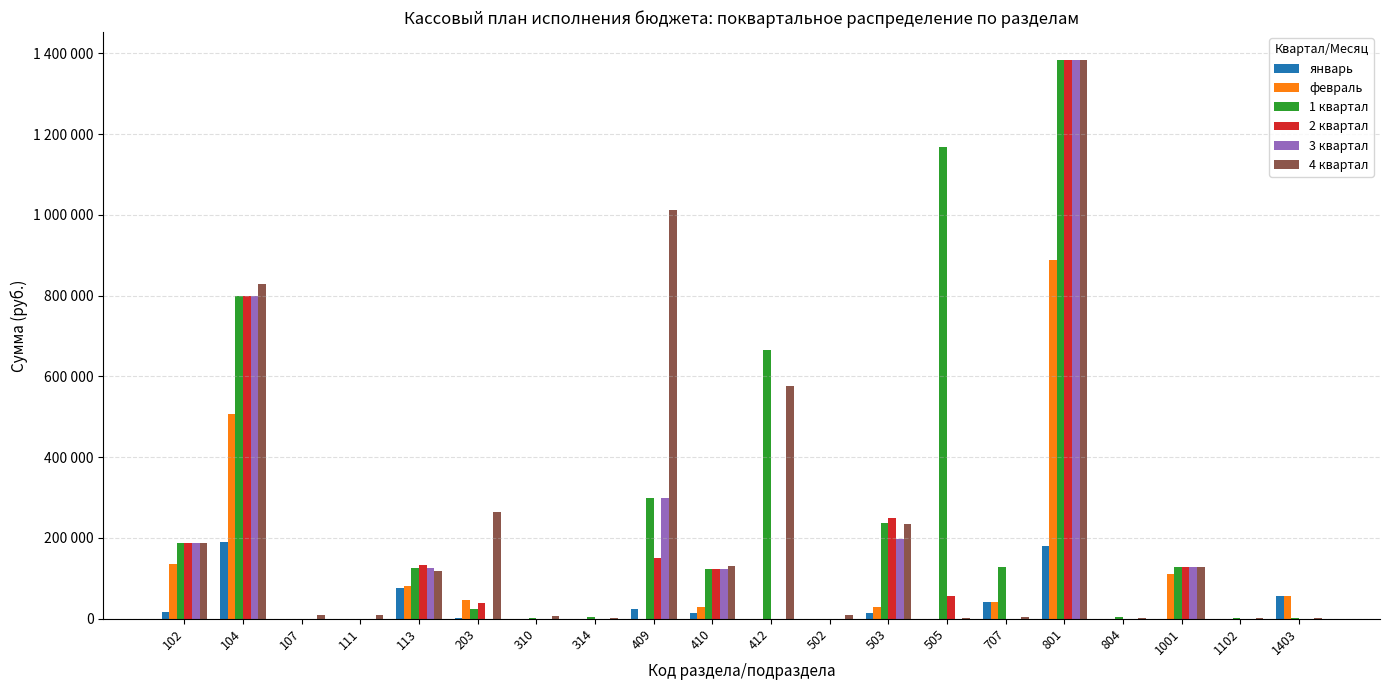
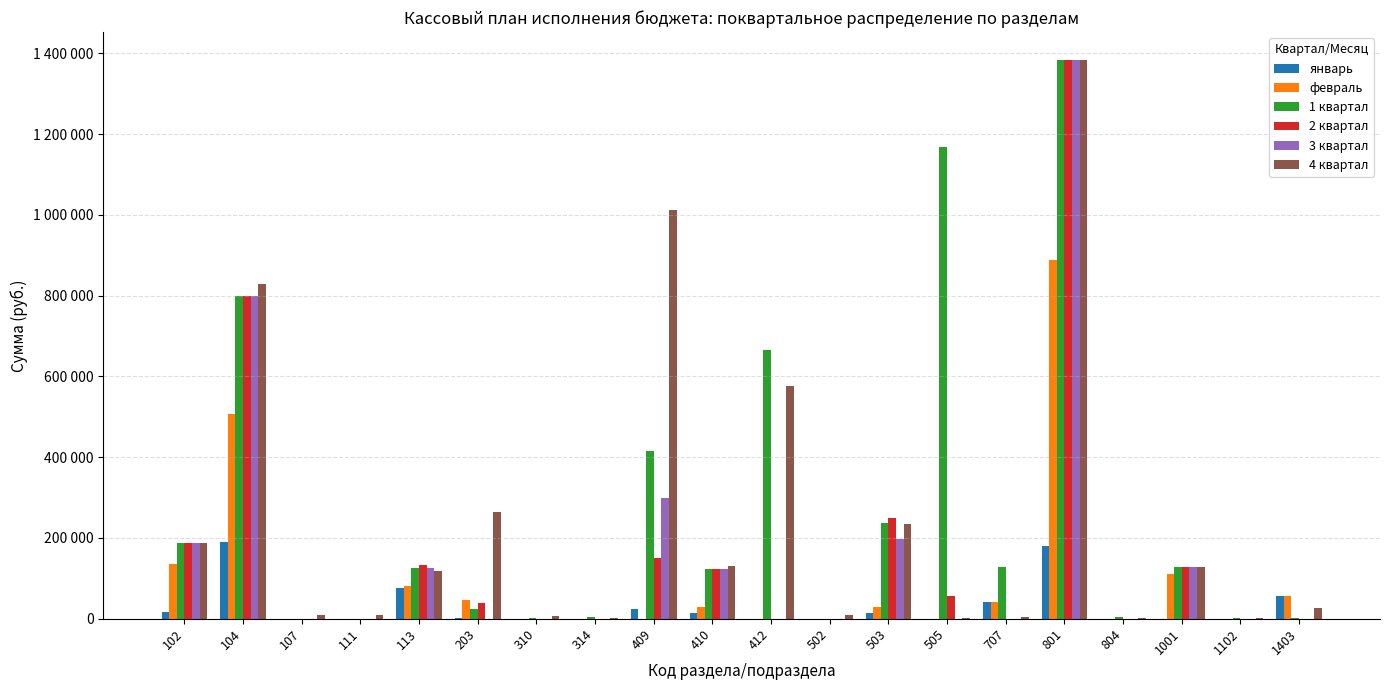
  {
    "январь": {
      "102": 20000,
      "104": 190000,
      "107": 0,
      "111": 0,
      "113": 80000,
      "310": 0,
      "314": 0,
      "409": 20000,
      "410": 10000,
      "412": 0,
      "502": 0,
      "503": 10000,
      "505": 0,
      "707": 40000,
      "801": 180000,
      "804": 0,
      "1001": 0,
      "1102": 0,
      "1403": 60000
    },
    "февраль": {
      "102": 140000,
      "104": 510000,
      "107": 0,
      "111": 0,
      "113": 80000,
      "203": 50000,
      "310": 0,
      "314": 0,
      "409": 0,
      "410": 30000,
      "412": 0,
      "502": 0,
      "503": 30000,
      "505": 0,
      "707": 40000,
      "801": 890000,
      "804": 0,
      "1001": 110000,
      "1102": 0,
      "1403": 60000
    },
    "1 квартал": {
      "102": 190000,
      "104": 800000,
      "107": 0,
      "111": 0,
      "113": 130000,
      "203": 20000,
-     "409": 300000,
+     "409": 420000,
      "410": 120000,
      "412": 670000,
      "502": 0,
      "503": 240000,
      "505": 1170000,
      "707": 130000,
      "801": 1380000,
      "1001": 130000
    },
    "2 квартал": {
      "102": 190000,
      "104": 800000,
      "107": 0,
      "111": 0,
      "113": 130000,
      "203": 40000,
      "310": 0,
      "314": 0,
      "409": 150000,
      "410": 120000,
      "412": 0,
      "502": 0,
      "503": 250000,
      "505": 60000,
      "707": 0,
      "801": 1380000,
      "804": 0,
      "1001": 130000,
      "1102": 0,
      "1403": 0
    },
    "3 квартал": {
      "102": 190000,
      "104": 800000,
      "107": 0,
      "111": 0,
      "113": 130000,
      "203": 0,
      "310": 0,
      "314": 0,
      "409": 300000,
      "410": 120000,
      "412": 0,
      "502": 0,
      "503": 200000,
      "505": 0,
      "707": 0,
      "801": 1380000,
      "804": 0,
      "1001": 130000,
      "1102": 0,
      "1403": 0
    },
    "4 квартал": {
      "102": 190000,
      "104": 830000,
      "107": 10000,
      "111": 10000,
      "113": 120000,
      "203": 260000,
      "310": 10000,
      "409": 1010000,
      "410": 130000,
      "412": 580000,
      "502": 10000,
      "503": 240000,
      "801": 1380000,
      "1001": 130000,
-     "1403": 0
+     "1403": 30000
    }
  }
